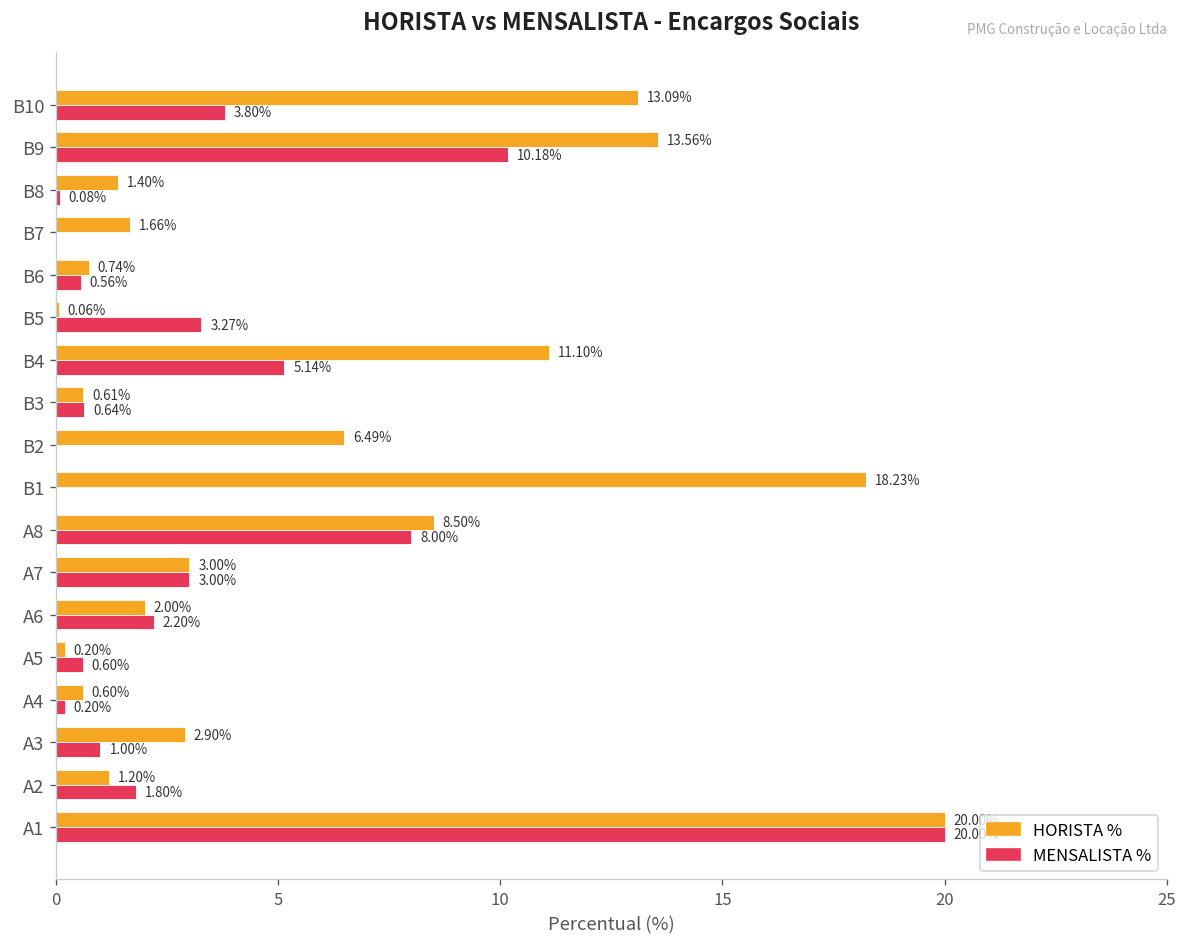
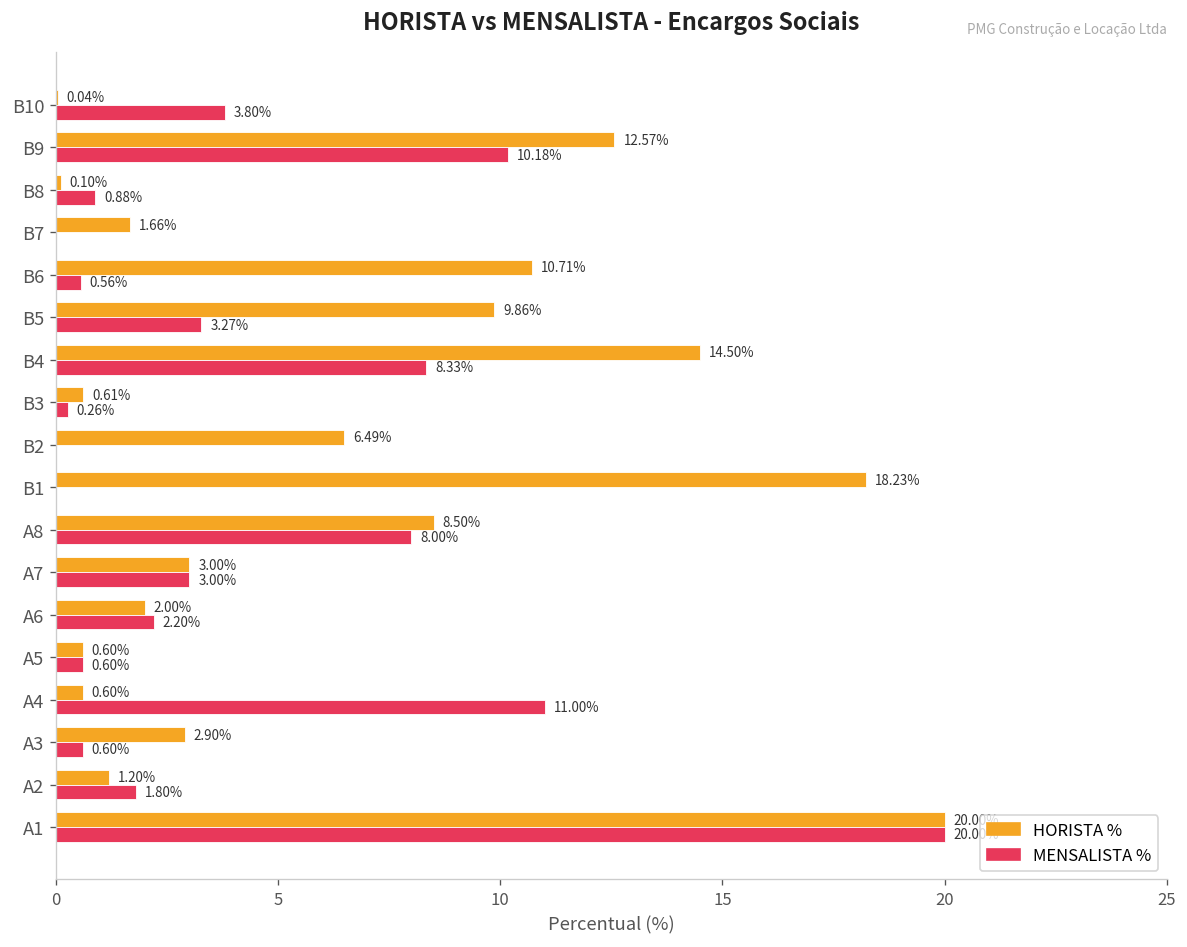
  {
    "HORISTA %": {
-     "B10": "13.09%",
-     "B9": "13.56%",
-     "B8": "1.40%",
+     "B10": "0.04%",
+     "B9": "12.57%",
+     "B8": "0.10%",
      "B7": "1.66%",
-     "B6": "0.74%",
-     "B5": "0.06%",
-     "B4": "11.10%",
+     "B6": "10.71%",
+     "B5": "9.86%",
+     "B4": "14.50%",
      "B3": "0.61%",
      "B2": "6.49%",
      "B1": "18.23%",
      "A8": "8.50%",
      "A7": "3.00%",
      "A6": "2.00%",
-     "A5": "0.20%",
+     "A5": "0.60%",
      "A4": "0.60%",
      "A3": "2.90%",
      "A2": "1.20%"
    },
    "MENSALISTA %": {
      "B10": "3.80%",
      "B9": "10.18%",
-     "B8": "0.08%",
+     "B8": "0.88%",
      "B6": "0.56%",
      "B5": "3.27%",
-     "B4": "5.14%",
-     "B3": "0.64%",
+     "B4": "8.33%",
+     "B3": "0.26%",
      "A8": "8.00%",
      "A7": "3.00%",
      "A6": "2.20%",
      "A5": "0.60%",
-     "A4": "0.20%",
-     "A3": "1.00%",
+     "A4": "11.00%",
+     "A3": "0.60%",
      "A2": "1.80%"
    }
  }
